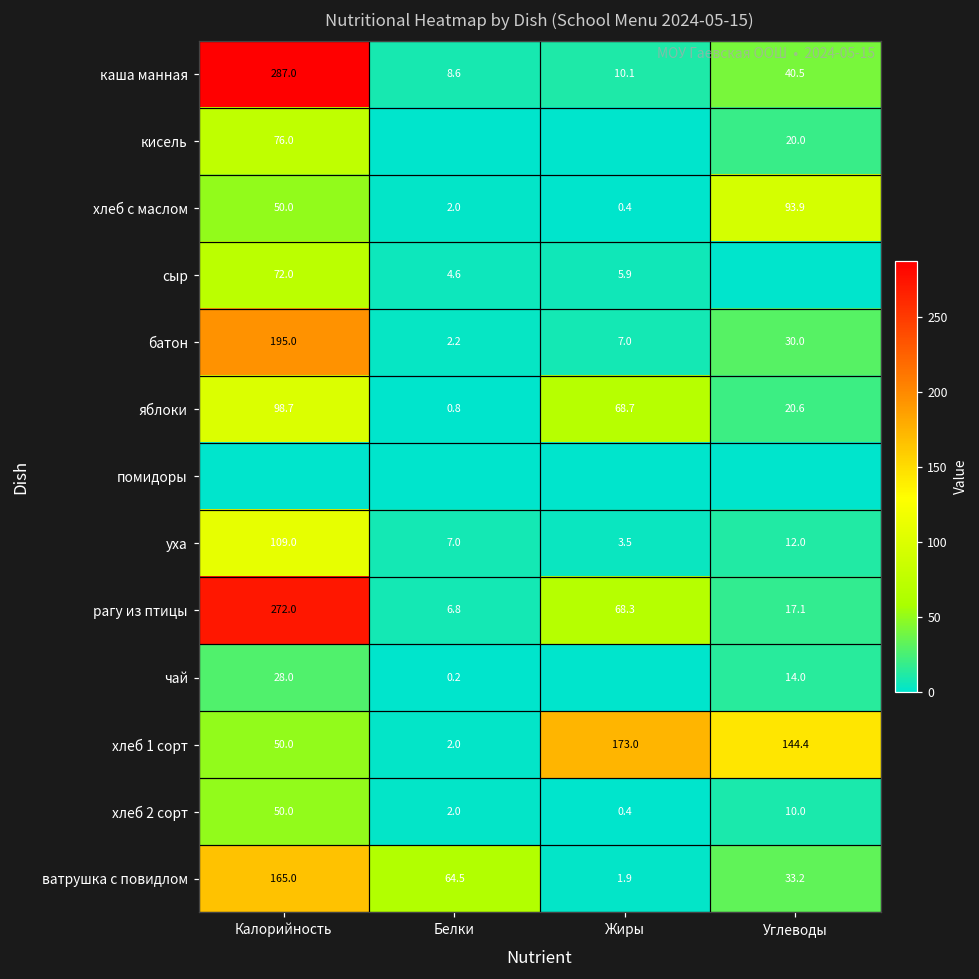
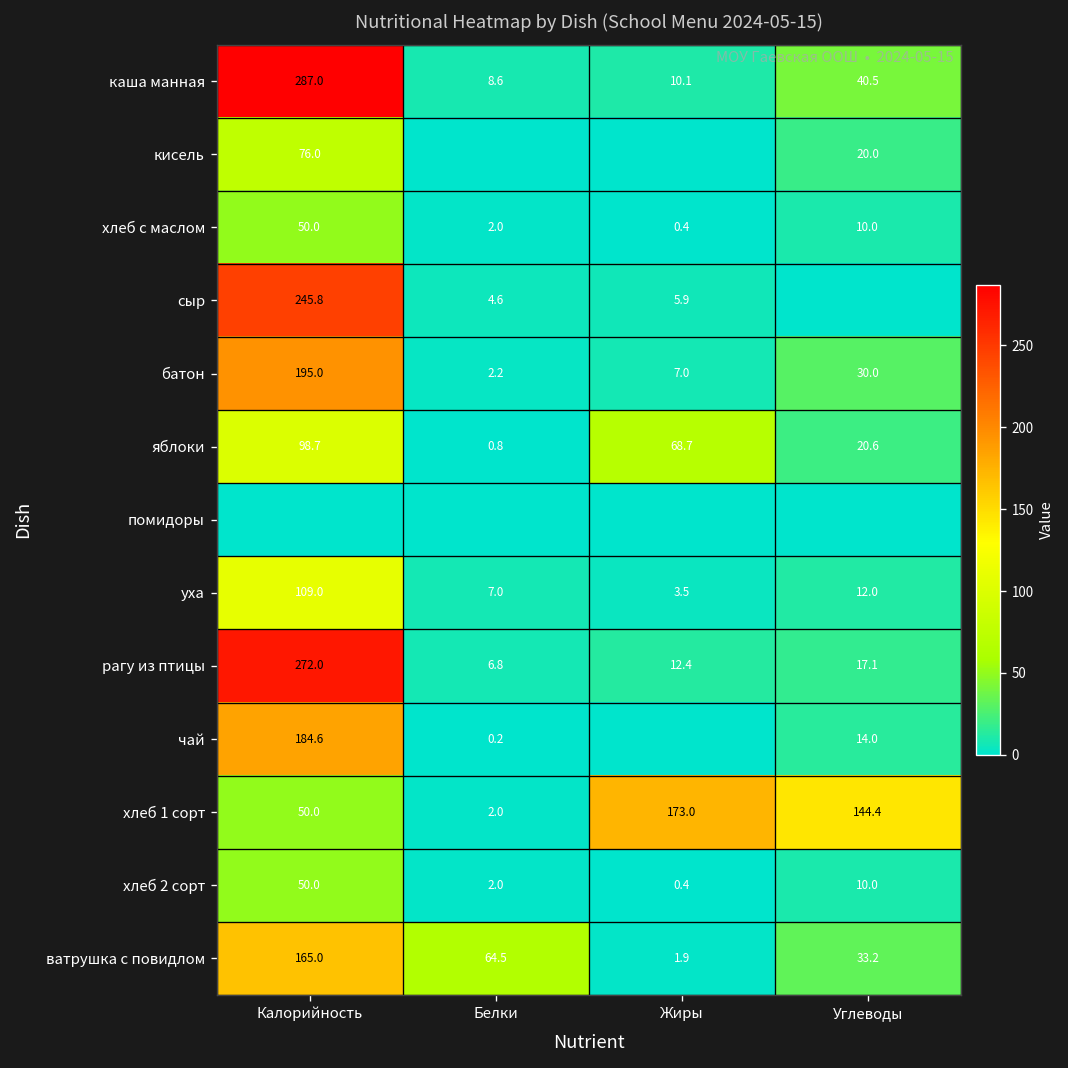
  {
    "каша манная": {
      "Калорийность": 287.0,
      "Белки": 8.6,
      "Жиры": 10.1
    },
    "кисель": {
      "Калорийность": 76.0,
      "Углеводы": 20.0
    },
    "хлеб с маслом": {
      "Калорийность": 50.0,
      "Белки": 2.0,
      "Жиры": 0.4,
-     "Углеводы": 93.9
+     "Углеводы": 10.0
    },
    "сыр": {
-     "Калорийность": 72.0,
+     "Калорийность": 245.8,
      "Белки": 4.6,
      "Жиры": 5.9
    },
    "батон": {
      "Калорийность": 195.0,
      "Белки": 2.2,
      "Жиры": 7.0,
      "Углеводы": 30.0
    },
    "яблоки": {
      "Калорийность": 98.7,
      "Белки": 0.8,
      "Жиры": 68.7,
      "Углеводы": 20.6
    },
    "уха": {
      "Калорийность": 109.0,
      "Белки": 7.0,
      "Жиры": 3.5,
      "Углеводы": 12.0
    },
    "рагу из птицы": {
      "Калорийность": 272.0,
      "Белки": 6.8,
-     "Жиры": 68.3,
+     "Жиры": 12.4,
      "Углеводы": 17.1
    },
    "чай": {
-     "Калорийность": 28.0,
+     "Калорийность": 184.6,
      "Белки": 0.2,
      "Углеводы": 14.0
    },
    "хлеб 1 сорт": {
      "Калорийность": 50.0,
      "Белки": 2.0,
      "Жиры": 173.0,
      "Углеводы": 144.4
    },
    "хлеб 2 сорт": {
      "Калорийность": 50.0,
      "Белки": 2.0,
      "Жиры": 0.4,
      "Углеводы": 10.0
    },
    "ватрушка с повидлом": {
      "Калорийность": 165.0,
      "Белки": 64.5,
      "Жиры": 1.9,
      "Углеводы": 33.2
    }
  }
